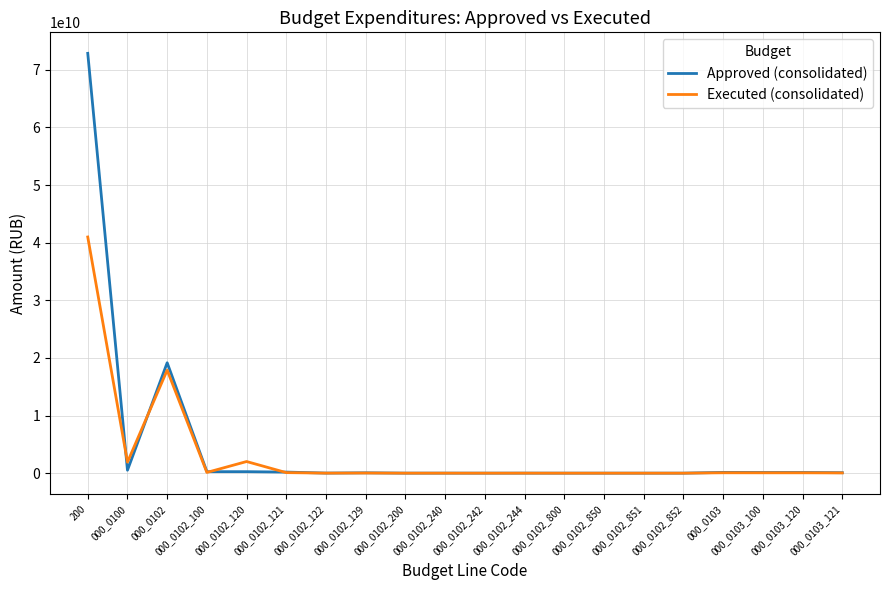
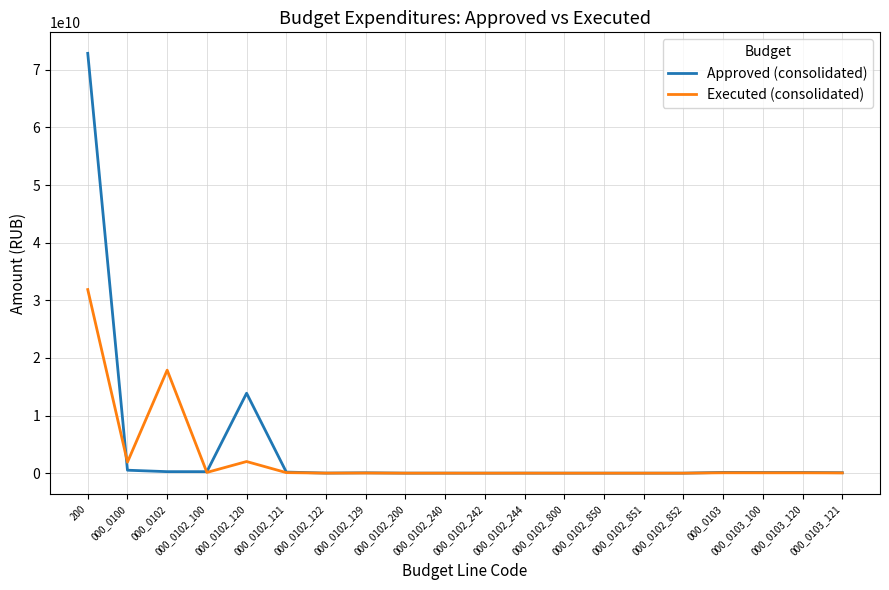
  {
    "Approved (consolidated)": {
      "200": 73000000000,
      "000_0100": 1000000000,
-     "000_0102": 19000000000,
-     "000_0102_120": 0
+     "000_0102": 0,
+     "000_0102_120": 14000000000
    },
    "Executed (consolidated)": {
-     "200": 41000000000,
+     "200": 32000000000,
      "000_0100": 2000000000,
      "000_0102": 18000000000,
      "000_0102_120": 2000000000
    }
  }
